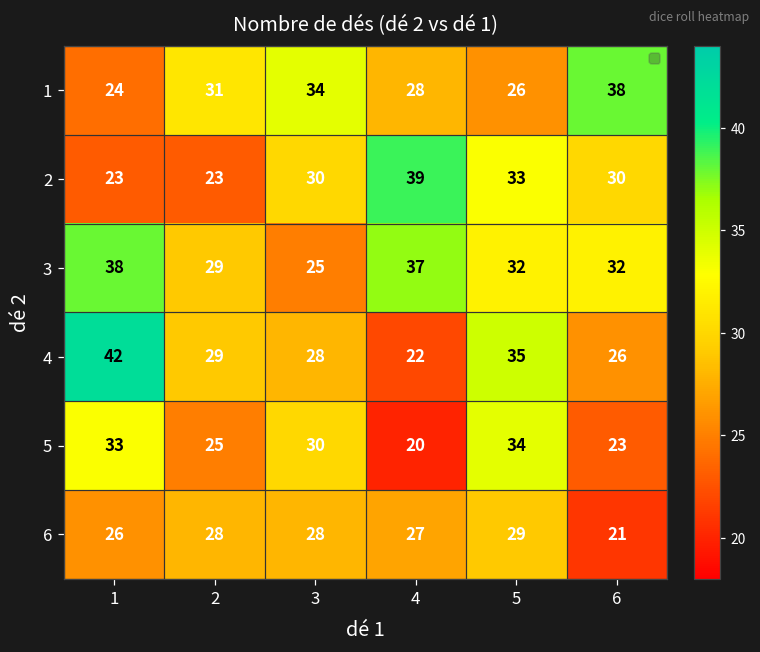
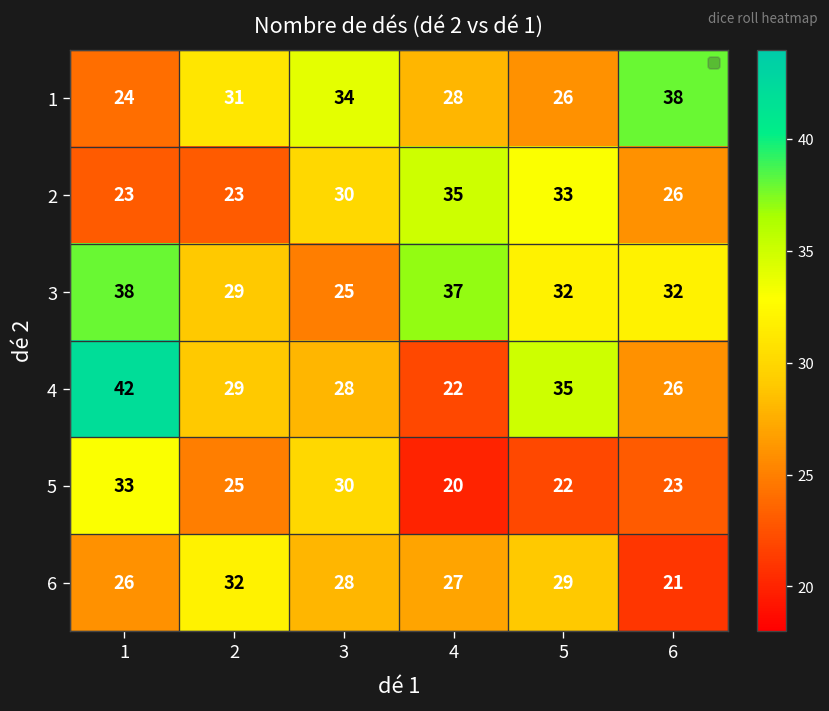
  {
    "1": {
      "1": 24,
      "2": 31,
      "3": 34,
      "4": 28,
      "5": 26,
      "6": 38
    },
    "2": {
      "1": 23,
      "2": 23,
      "3": 30,
-     "4": 39,
+     "4": 35,
      "5": 33,
-     "6": 30
+     "6": 26
    },
    "3": {
      "1": 38,
      "2": 29,
      "3": 25,
      "4": 37,
      "5": 32,
      "6": 32
    },
    "4": {
      "1": 42,
      "2": 29,
      "3": 28,
      "4": 22,
      "5": 35,
      "6": 26
    },
    "5": {
      "1": 33,
      "2": 25,
      "3": 30,
      "4": 20,
-     "5": 34,
+     "5": 22,
      "6": 23
    },
    "6": {
      "1": 26,
-     "2": 28,
+     "2": 32,
      "3": 28,
      "4": 27,
      "5": 29,
      "6": 21
    }
  }
